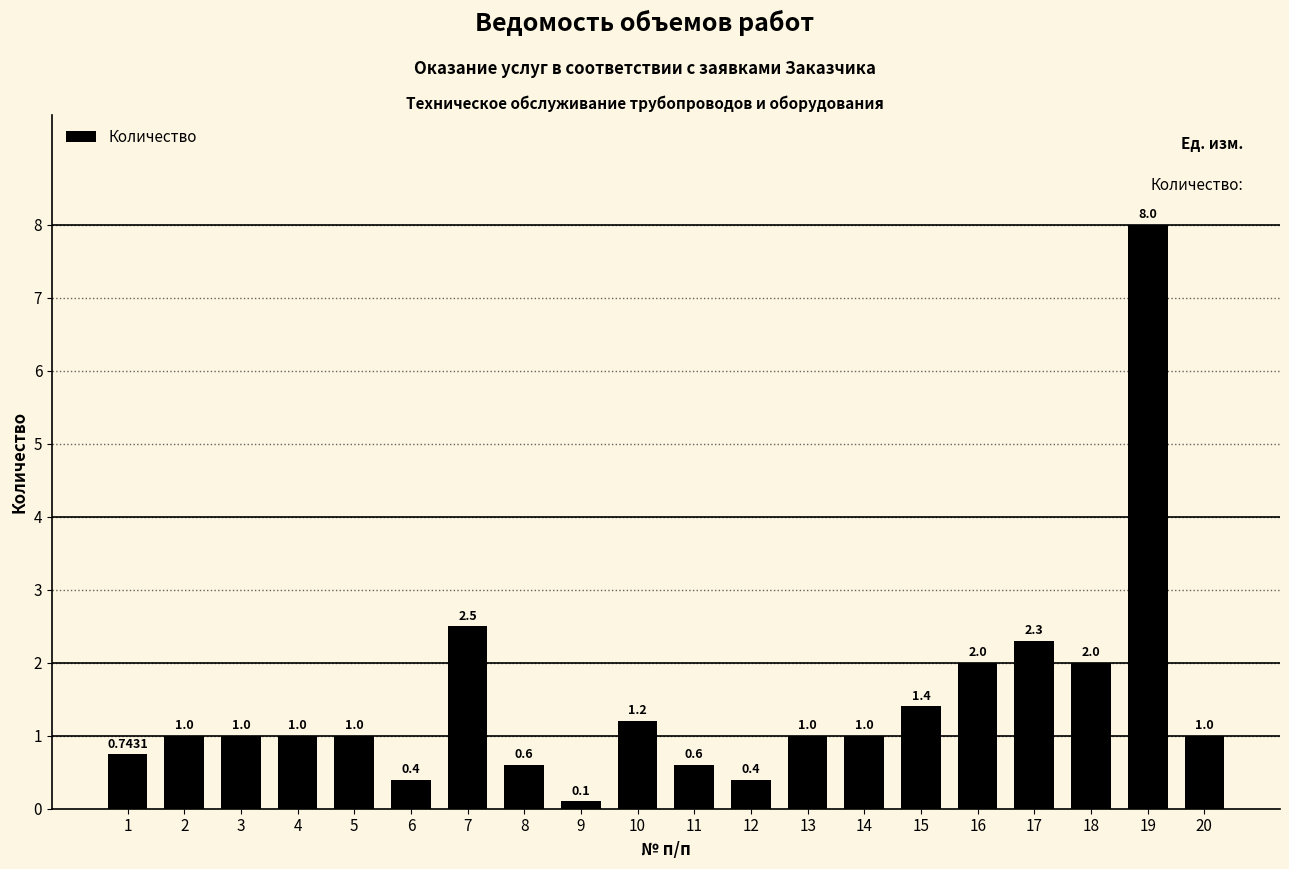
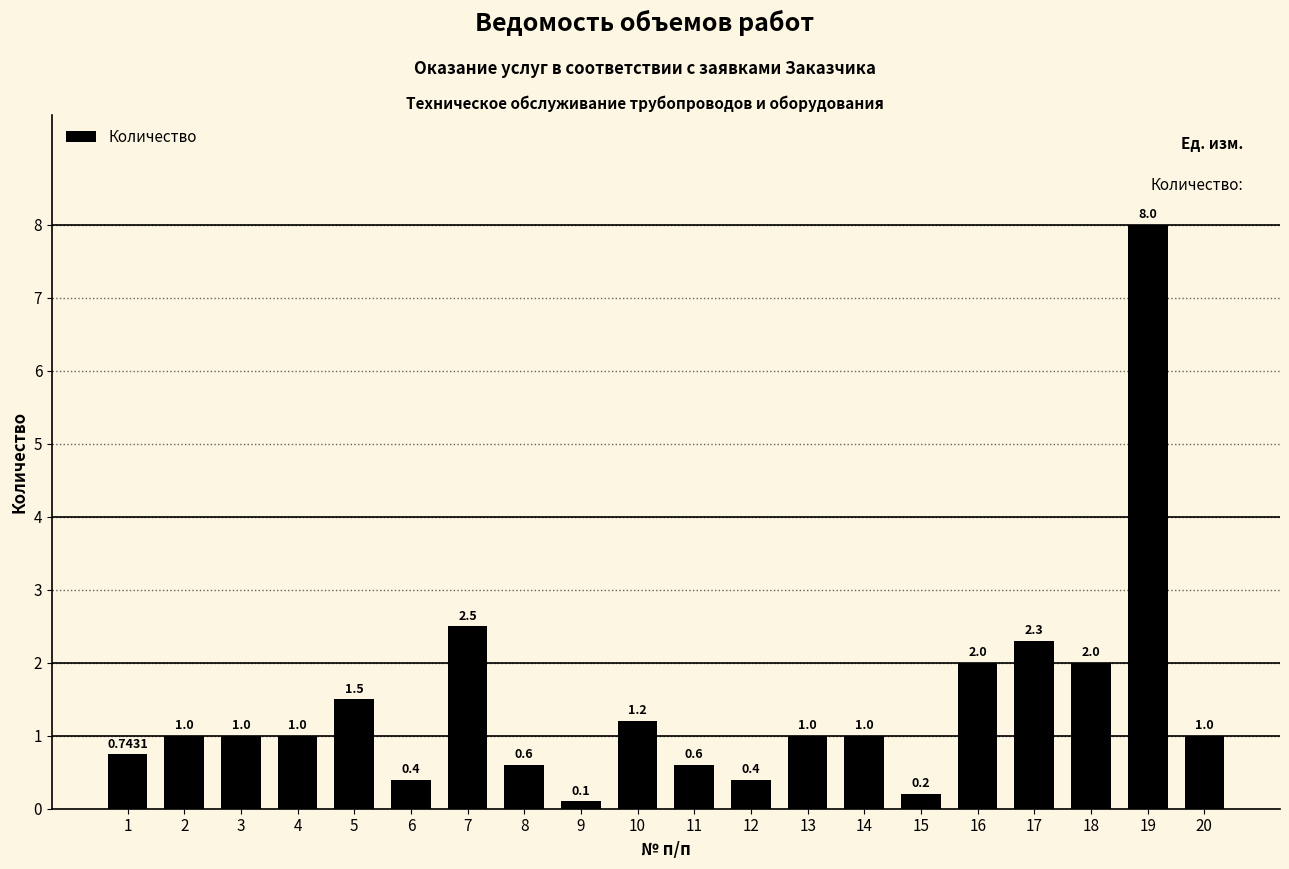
  {
    "1": 0.7431,
    "2": 1.0,
    "3": 1.0,
    "4": 1.0,
-   "5": 1.0,
+   "5": 1.5,
    "6": 0.4,
    "7": 2.5,
    "8": 0.6,
    "9": 0.1,
    "10": 1.2,
    "11": 0.6,
    "12": 0.4,
    "13": 1.0,
    "14": 1.0,
-   "15": 1.4,
+   "15": 0.2,
    "16": 2.0,
    "17": 2.3,
    "18": 2.0,
    "19": 8.0,
    "20": 1.0
  }
